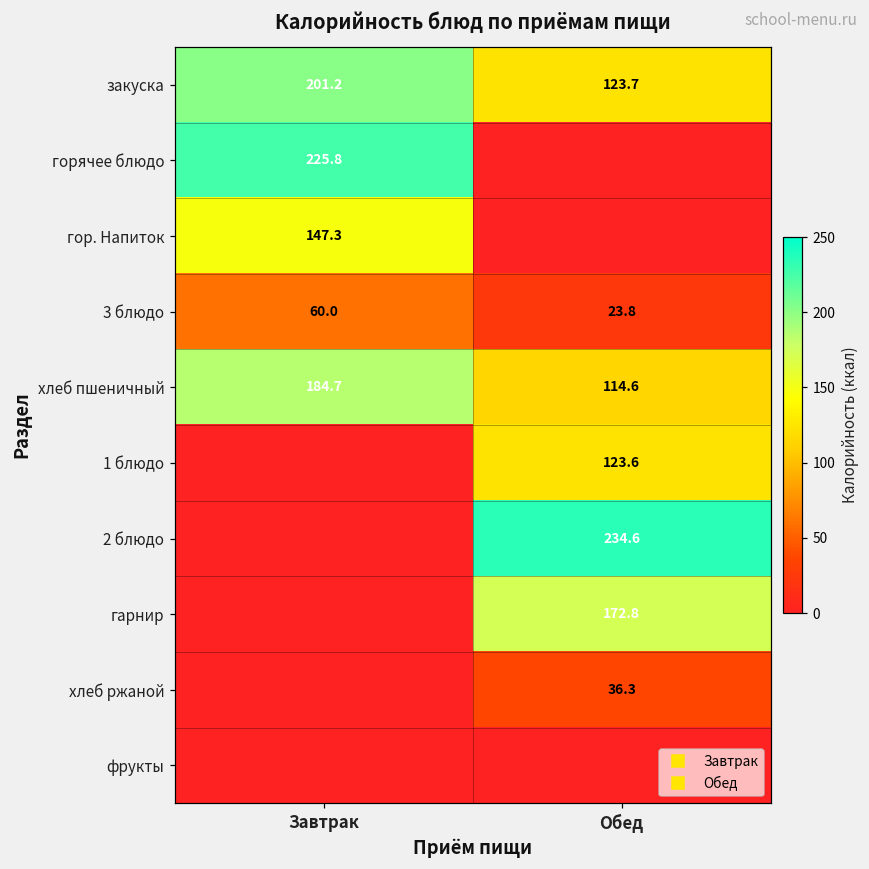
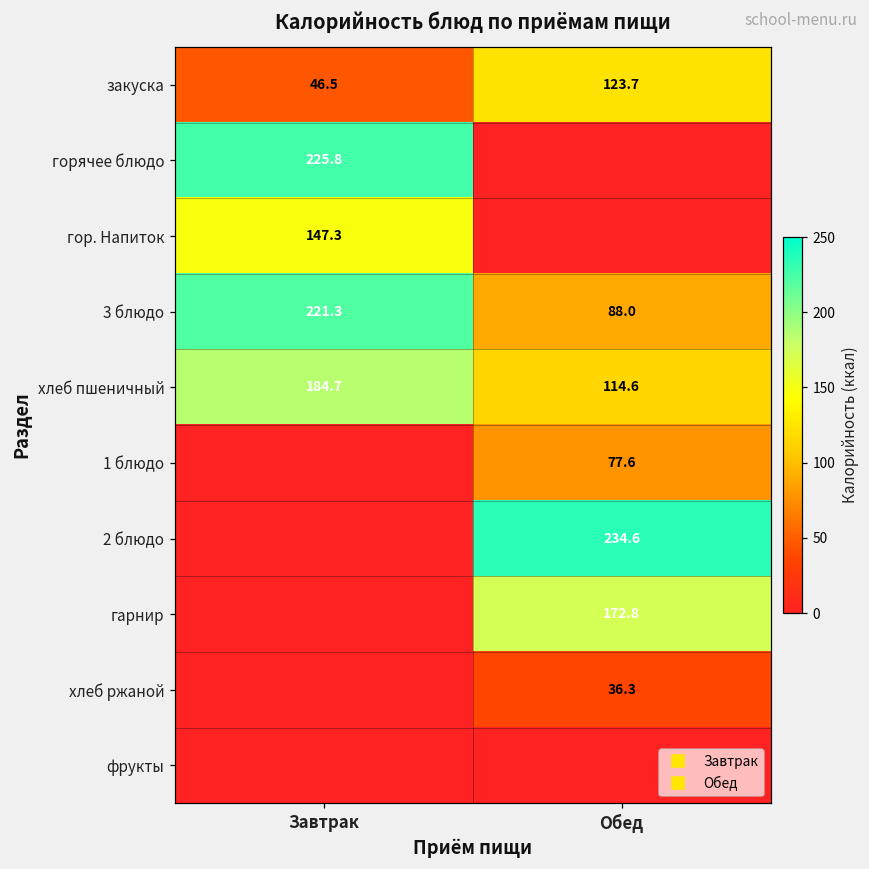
  {
    "закуска": {
-     "Завтрак": 201.2,
+     "Завтрак": 46.5,
      "Обед": 123.7
    },
    "горячее блюдо": {
      "Завтрак": 225.8
    },
    "гор. Напиток": {
      "Завтрак": 147.3
    },
    "3 блюдо": {
-     "Завтрак": 60.0,
-     "Обед": 23.8
+     "Завтрак": 221.3,
+     "Обед": 88.0
    },
    "хлеб пшеничный": {
      "Завтрак": 184.7,
      "Обед": 114.6
    },
    "1 блюдо": {
-     "Обед": 123.6
+     "Обед": 77.6
    },
    "2 блюдо": {
      "Обед": 234.6
    },
    "гарнир": {
      "Обед": 172.8
    },
    "хлеб ржаной": {
      "Обед": 36.3
    }
  }
